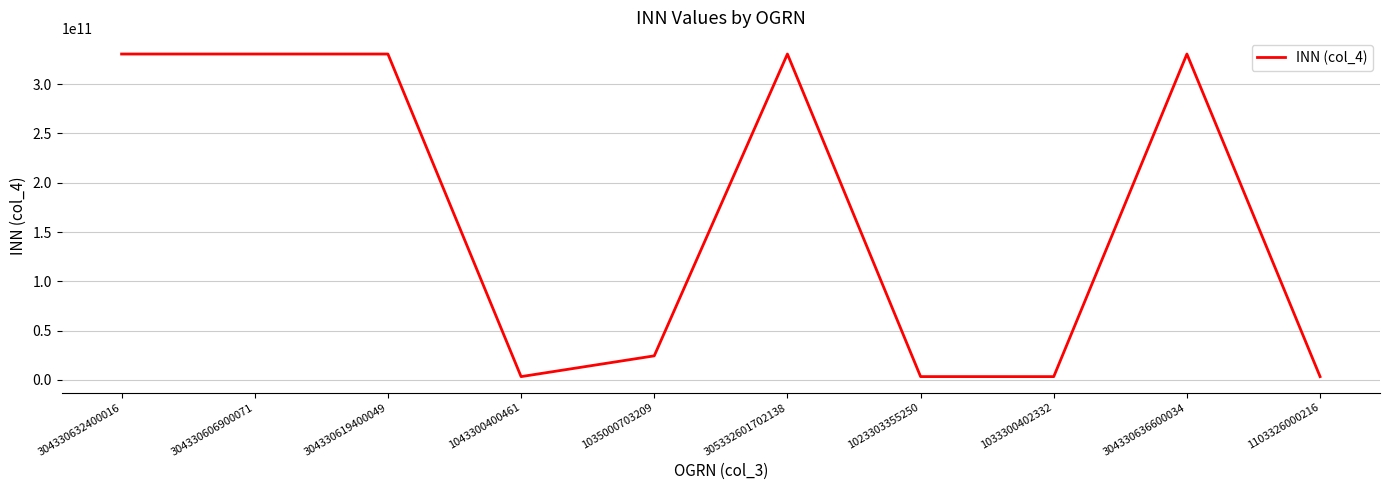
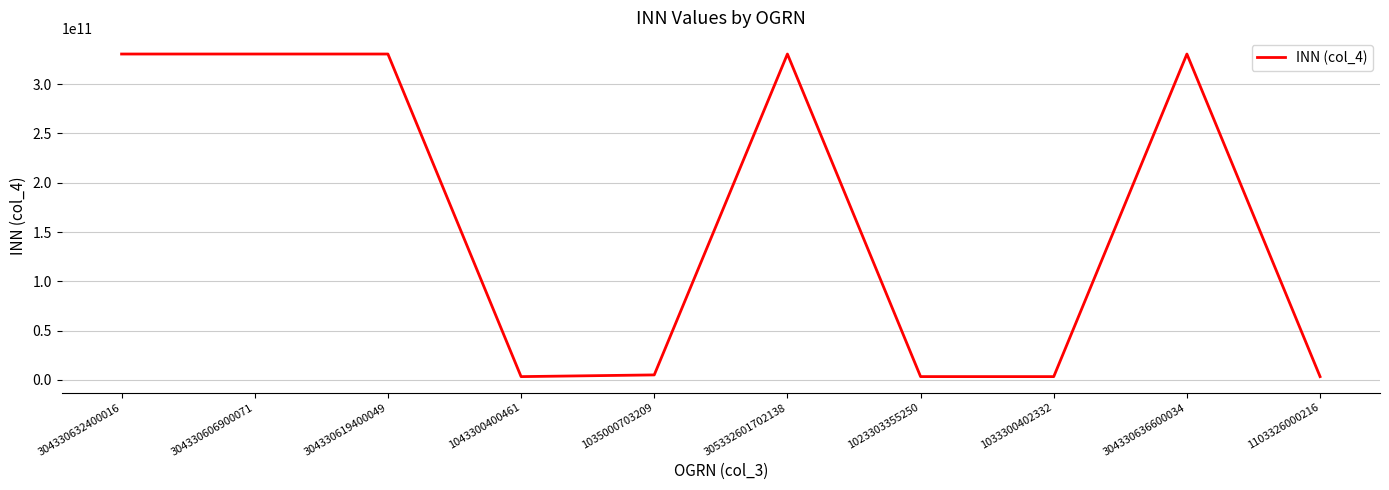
  {
    "304330632400016": 330000000000,
    "304330606900071": 330000000000,
    "304330619400049": 330000000000,
    "1043300400461": 0,
-   "1035000703209": 20000000000,
+   "1035000703209": 10000000000,
    "305332601702138": 330000000000,
    "1023303355250": 0,
    "1033300402332": 0,
    "304330636600034": 330000000000,
    "1103326000216": 0
  }
